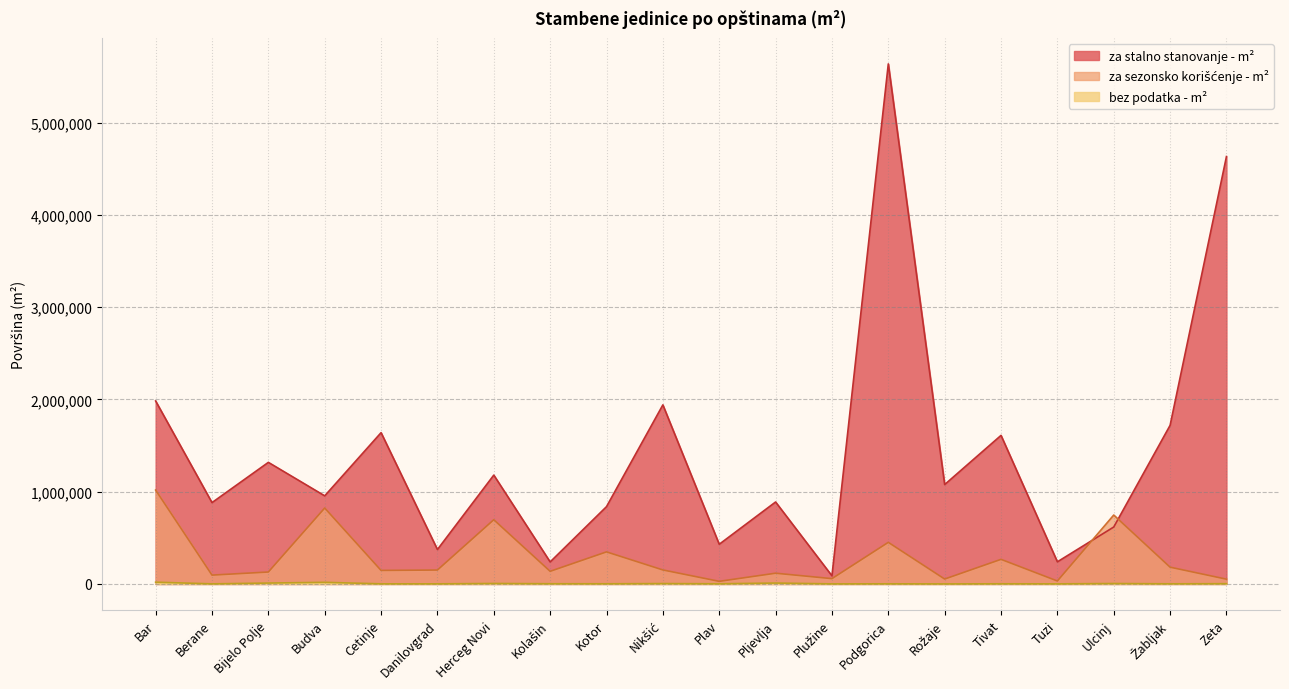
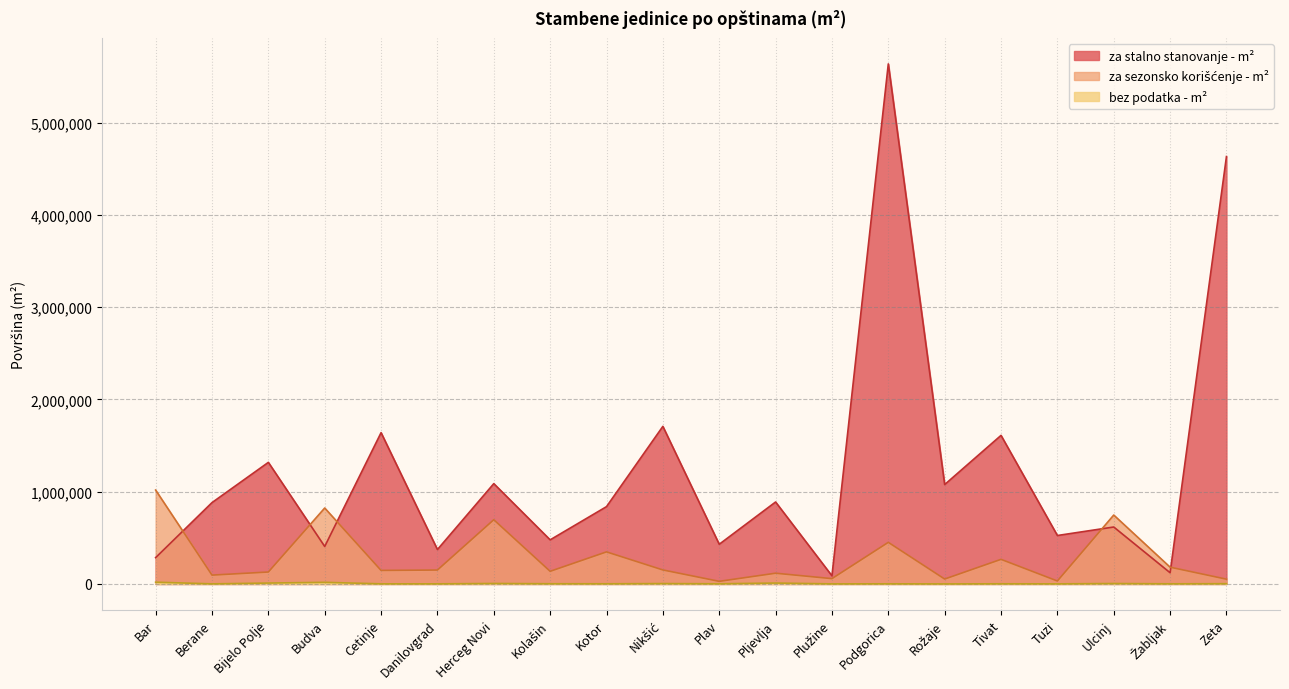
  {
    "za stalno stanovanje - m²": {
-     "Bar": "2,000,000",
+     "Bar": "300,000",
      "Berane": "900,000",
      "Bijelo Polje": "1,300,000",
-     "Budva": "1,000,000",
+     "Budva": "400,000",
      "Cetinje": "1,600,000",
      "Danilovgrad": "400,000",
-     "Herceg Novi": "1,200,000",
-     "Kolašin": "200,000",
+     "Herceg Novi": "1,100,000",
+     "Kolašin": "500,000",
      "Kotor": "800,000",
-     "Nikšić": "1,900,000",
+     "Nikšić": "1,700,000",
      "Plav": "400,000",
      "Pljevlja": "900,000",
      "Plužine": "100,000",
      "Podgorica": "5,600,000",
      "Rožaje": "1,100,000",
      "Tivat": "1,600,000",
-     "Tuzi": "200,000",
+     "Tuzi": "500,000",
      "Ulcinj": "600,000",
-     "Žabljak": "1,700,000",
+     "Žabljak": "100,000",
      "Zeta": "4,600,000"
    }
  }
